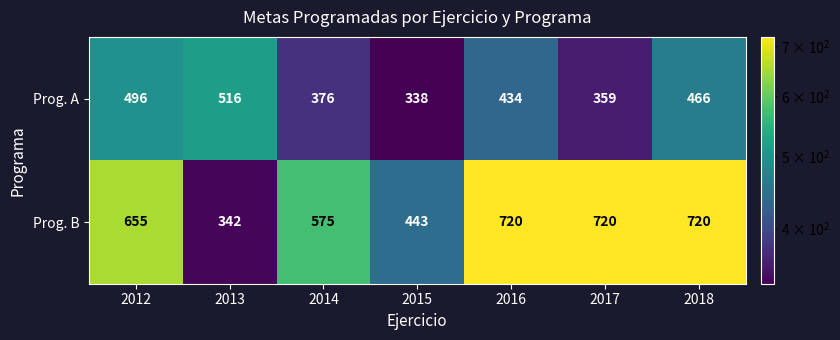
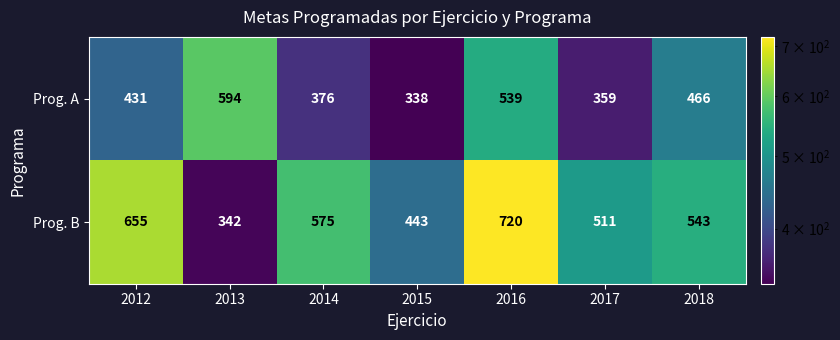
  {
    "Prog. A": {
-     "2012": 496,
-     "2013": 516,
+     "2012": 431,
+     "2013": 594,
      "2014": 376,
      "2015": 338,
-     "2016": 434,
+     "2016": 539,
      "2017": 359,
      "2018": 466
    },
    "Prog. B": {
      "2012": 655,
      "2013": 342,
      "2014": 575,
      "2015": 443,
      "2016": 720,
-     "2017": 720,
-     "2018": 720
+     "2017": 511,
+     "2018": 543
    }
  }
